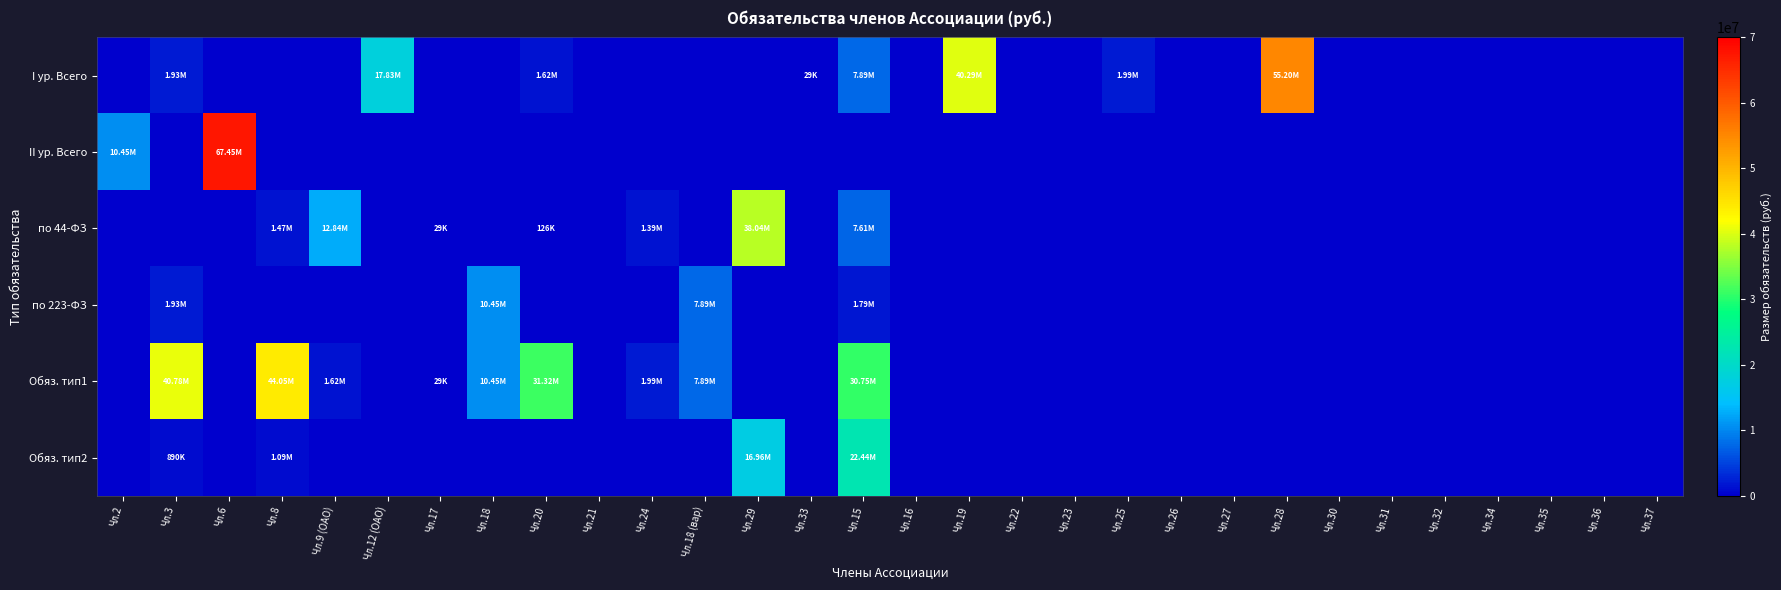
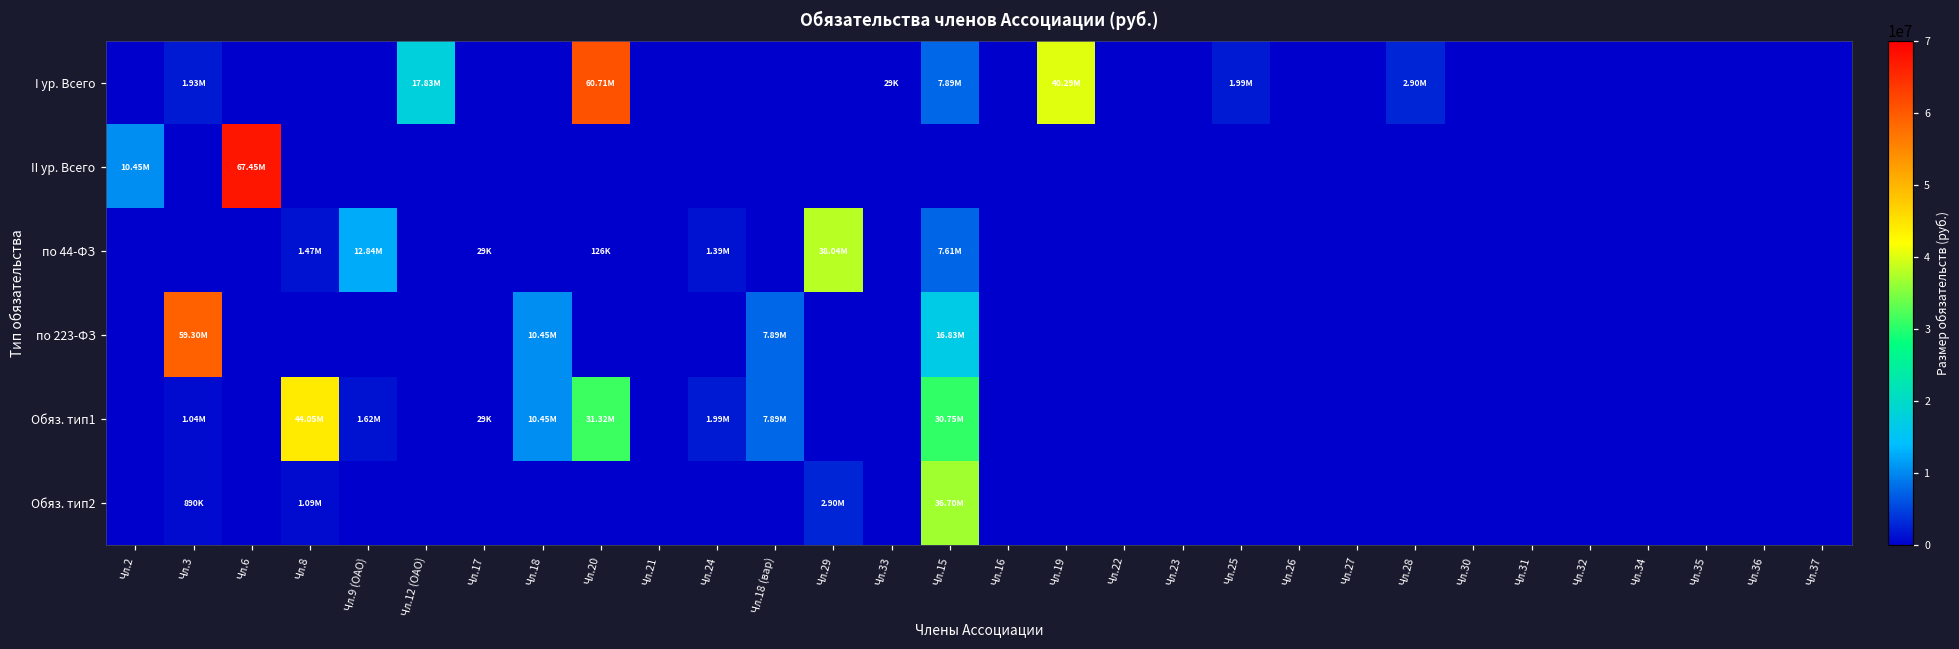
  {
    "I ур. Всего": {
      "Чл.3": "1.93M",
      "Чл.12 (ОАО)": "17.83M",
-     "Чл.20": "1.62M",
+     "Чл.20": "60.71M",
      "Чл.33": "29K",
      "Чл.15": "7.89M",
      "Чл.19": "40.29M",
      "Чл.25": "1.99M",
-     "Чл.28": "55.20M"
+     "Чл.28": "2.90M"
    },
    "II ур. Всего": {
      "Чл.2": "10.45M",
      "Чл.6": "67.45M"
    },
    "по 44-ФЗ": {
      "Чл.8": "1.47M",
      "Чл.9 (ОАО)": "12.84M",
      "Чл.17": "29K",
      "Чл.20": "126K",
      "Чл.24": "1.39M",
      "Чл.29": "38.04M",
      "Чл.15": "7.61M"
    },
    "по 223-ФЗ": {
-     "Чл.3": "1.93M",
+     "Чл.3": "59.30M",
      "Чл.18": "10.45M",
      "Чл.18 (вар)": "7.89M",
-     "Чл.15": "1.79M"
+     "Чл.15": "16.83M"
    },
    "Обяз. тип1": {
-     "Чл.3": "40.78M",
+     "Чл.3": "1.04M",
      "Чл.8": "44.05M",
      "Чл.9 (ОАО)": "1.62M",
      "Чл.17": "29K",
      "Чл.18": "10.45M",
      "Чл.20": "31.32M",
      "Чл.24": "1.99M",
      "Чл.18 (вар)": "7.89M",
      "Чл.15": "30.75M"
    },
    "Обяз. тип2": {
      "Чл.3": "890K",
      "Чл.8": "1.09M",
-     "Чл.29": "16.96M",
-     "Чл.15": "22.44M"
+     "Чл.29": "2.90M",
+     "Чл.15": "36.70M"
    }
  }
